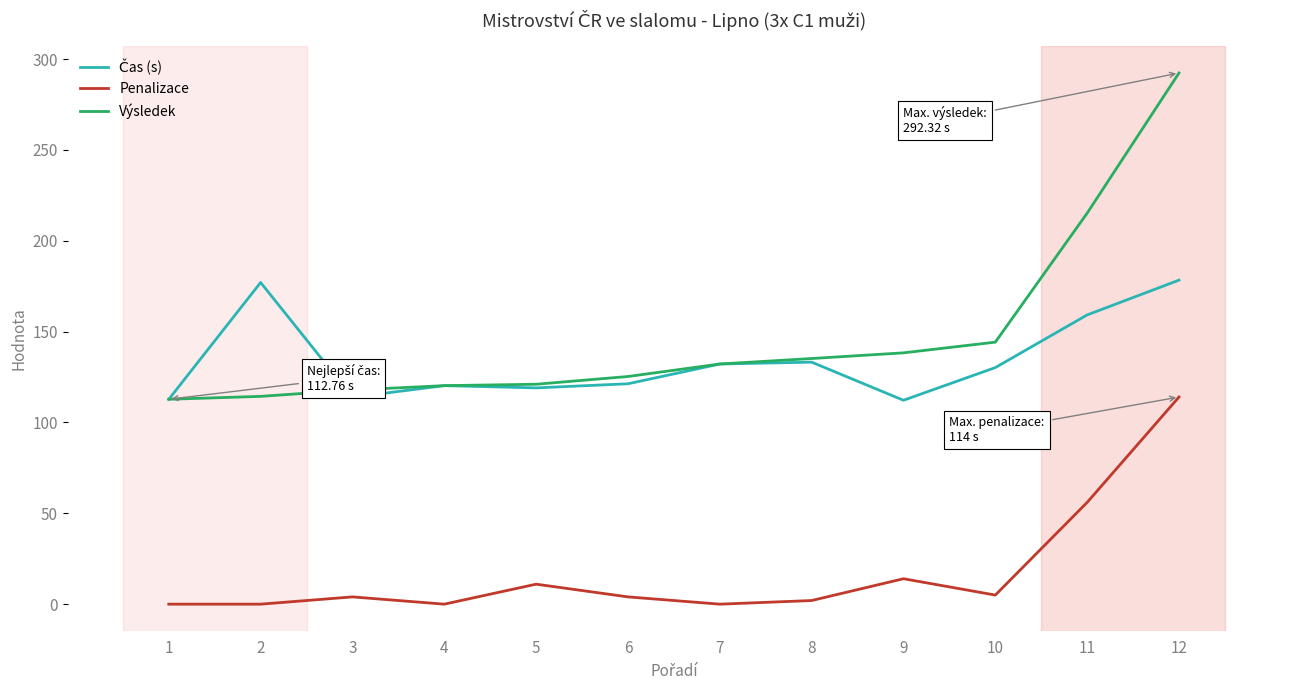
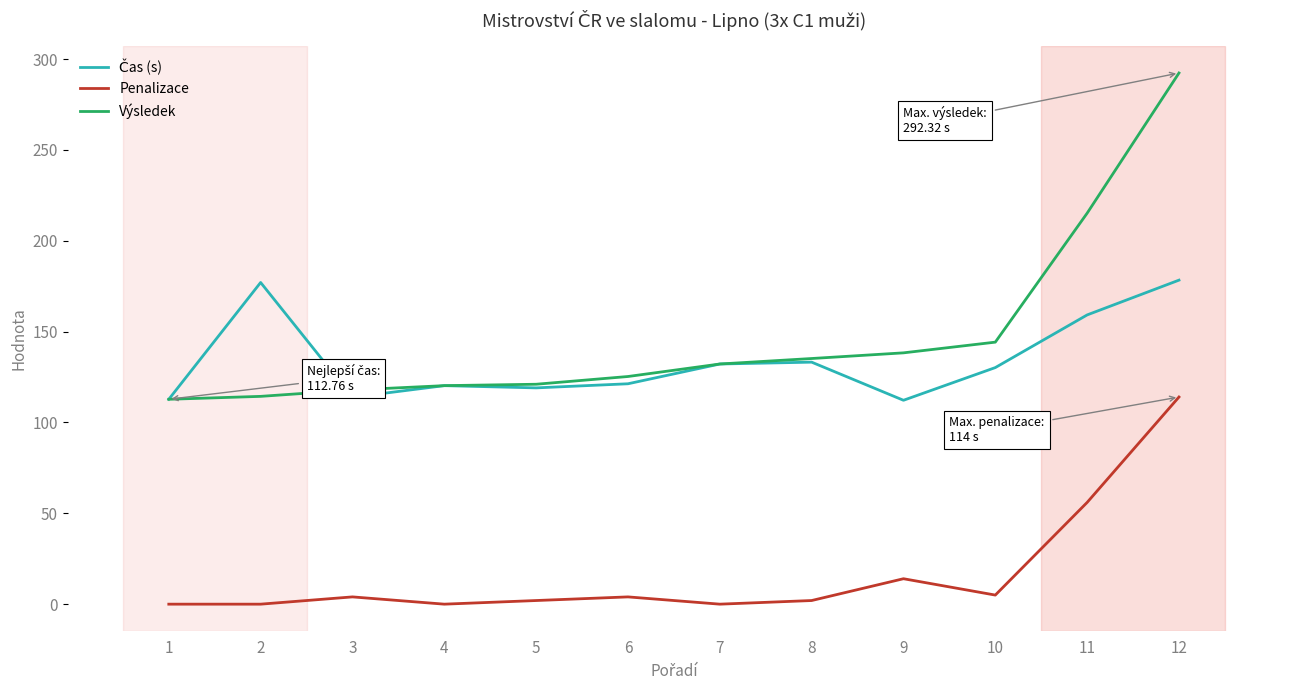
  {
    "Čas (s)": {
      "2": 177,
      "5": 119,
      "6": 121,
      "8": 133,
      "9": 112,
      "10": 130,
      "11": 159,
      "12": 178
    },
    "Penalizace": {
      "1": 0,
      "2": 0,
      "3": 4,
      "4": 0,
-     "5": 11,
+     "5": 2,
      "6": 4,
      "7": 0,
      "8": 2,
      "9": 14,
      "10": 5,
      "11": 56
    },
    "Výsledek": {
      "5": 121,
      "6": 125,
      "8": 135,
      "9": 138,
      "10": 144,
      "11": 215
    }
  }
